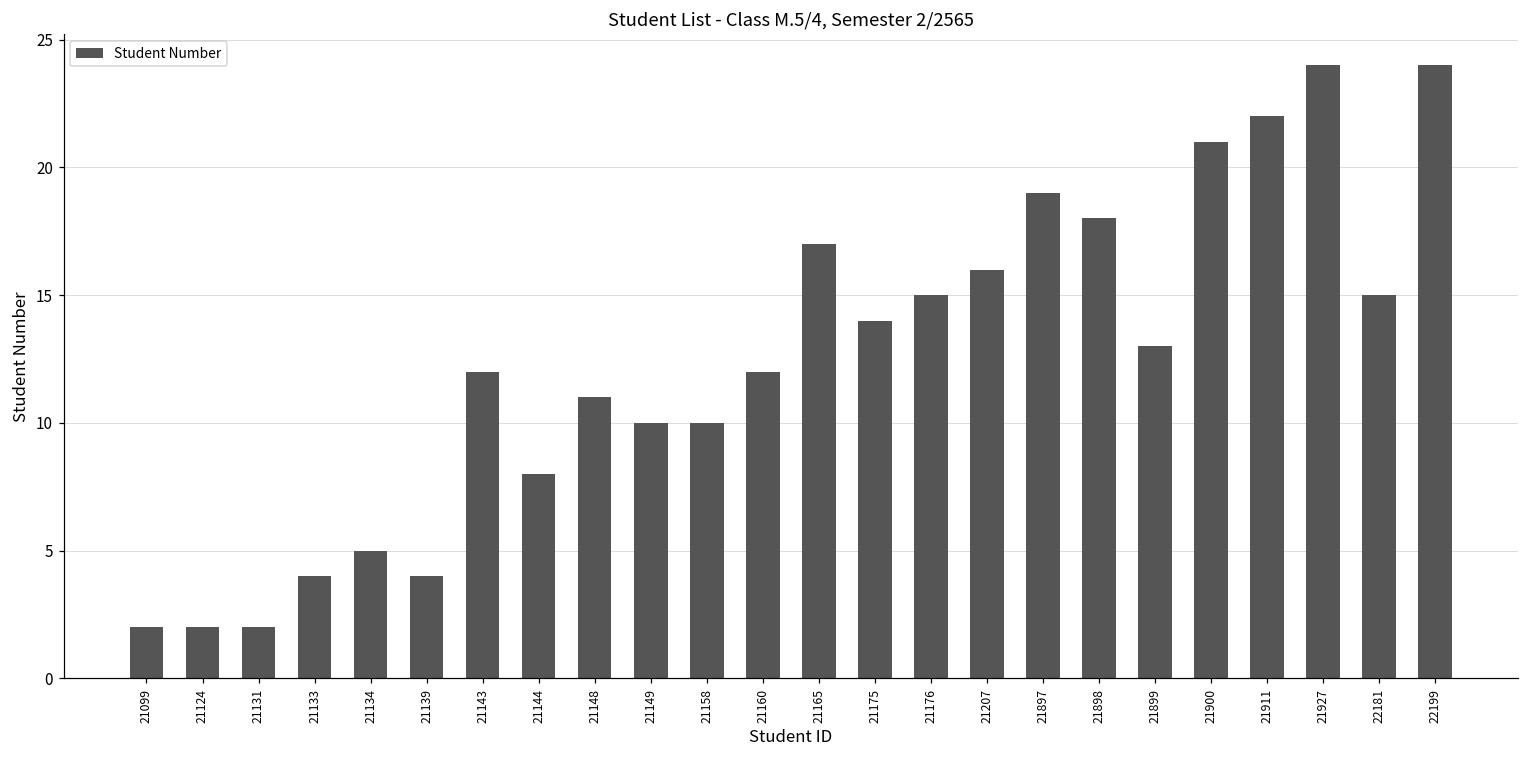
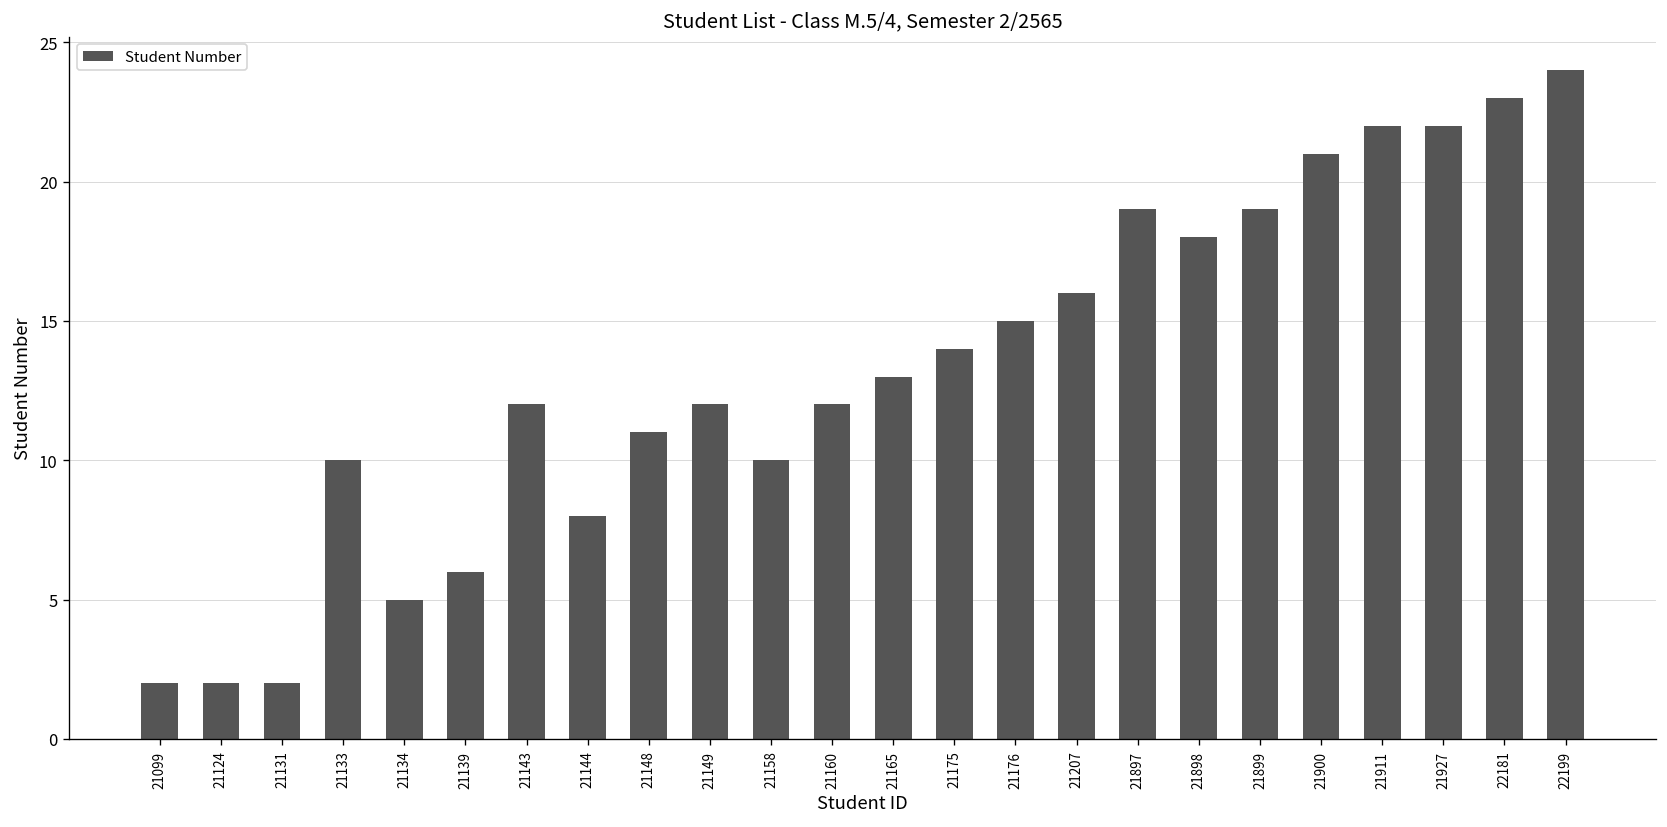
  {
    "21099": 2,
    "21124": 2,
    "21131": 2,
-   "21133": 4,
+   "21133": 10,
    "21134": 5,
-   "21139": 4,
+   "21139": 6,
    "21143": 12,
    "21144": 8,
    "21148": 11,
-   "21149": 10,
+   "21149": 12,
    "21158": 10,
    "21160": 12,
-   "21165": 17,
+   "21165": 13,
    "21175": 14,
    "21176": 15,
    "21207": 16,
    "21897": 19,
    "21898": 18,
-   "21899": 13,
+   "21899": 19,
    "21900": 21,
    "21911": 22,
-   "21927": 24,
-   "22181": 15,
+   "21927": 22,
+   "22181": 23,
    "22199": 24
  }
